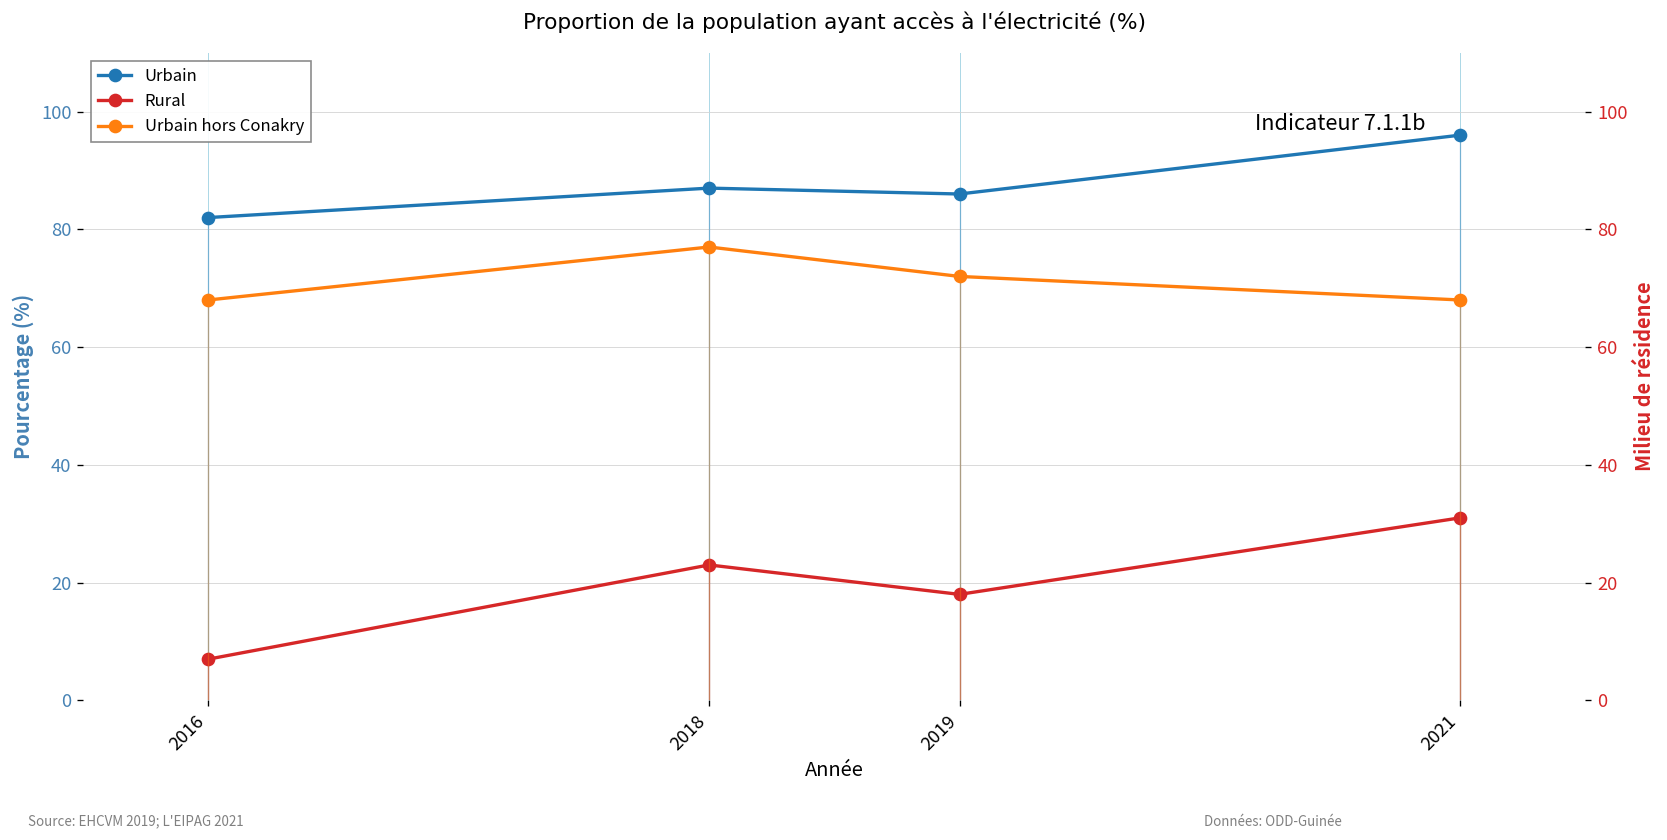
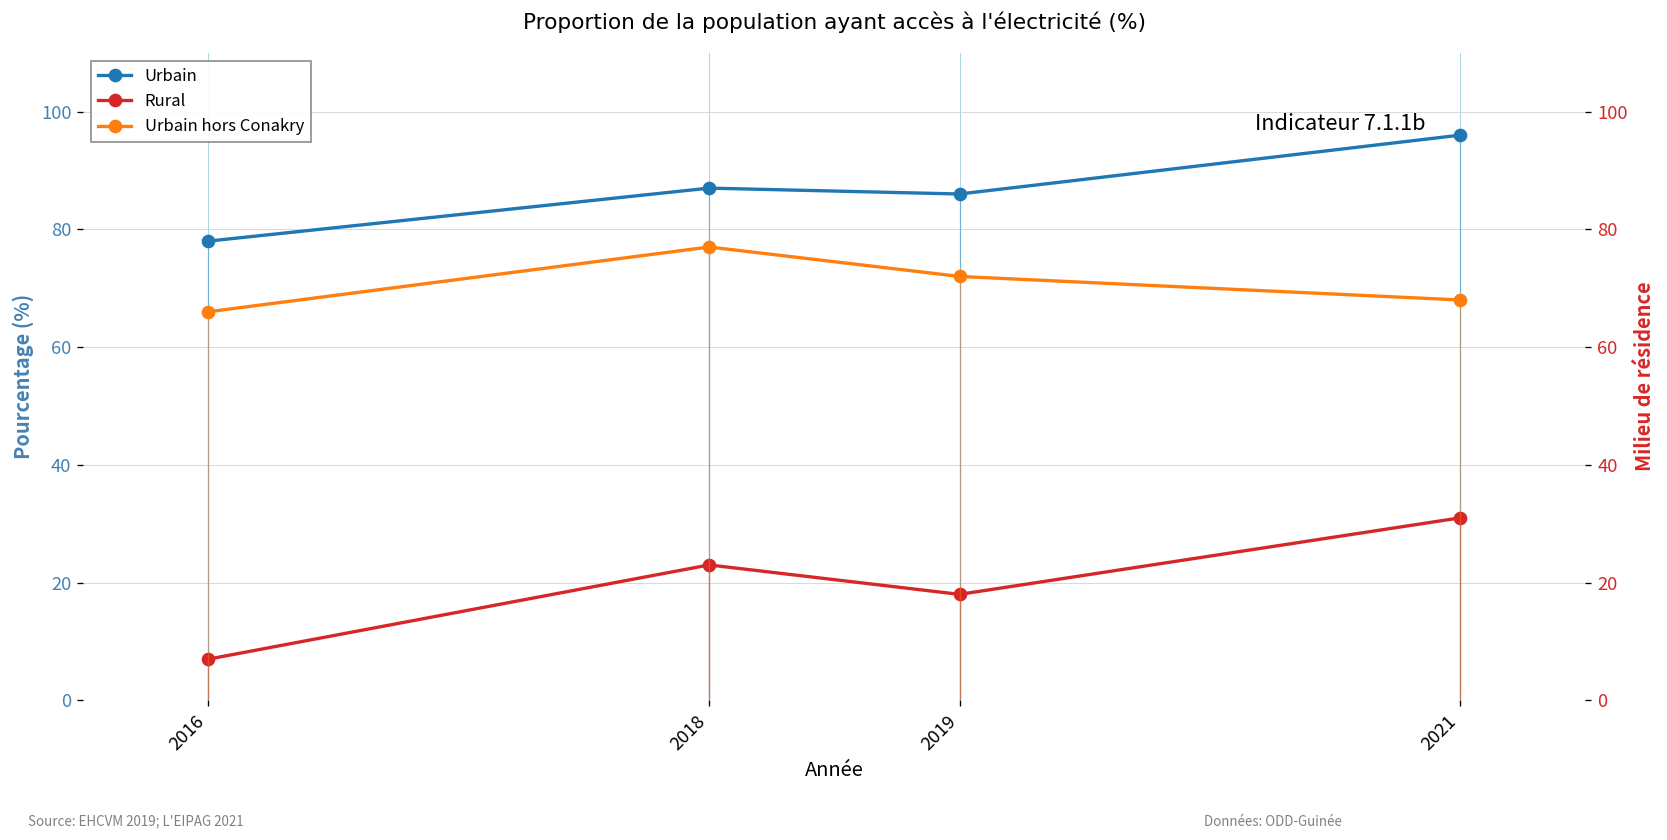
  {
    "Urbain": {
-     "2016": 82,
+     "2016": 78,
      "2018": 87,
      "2019": 86,
      "2021": 96
    },
    "Rural": {
      "2016": 7,
      "2018": 23,
      "2019": 18,
      "2021": 31
    },
    "Urbain hors Conakry": {
-     "2016": 68,
+     "2016": 66,
      "2018": 77,
      "2019": 72,
      "2021": 68
    }
  }
